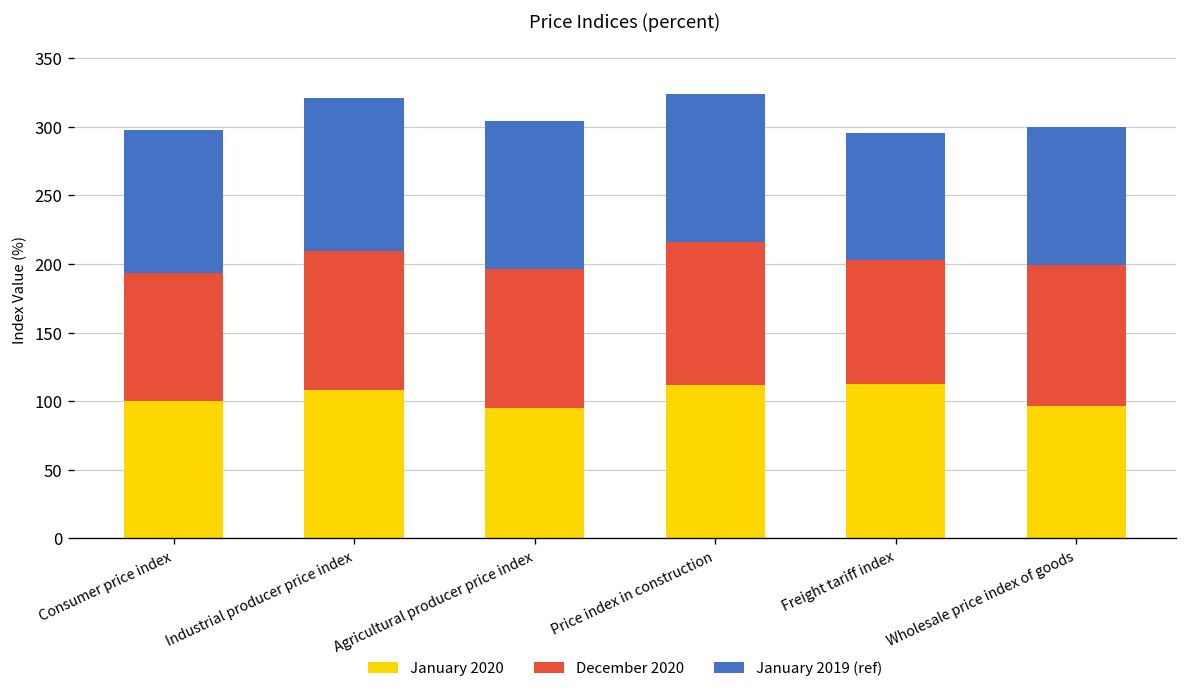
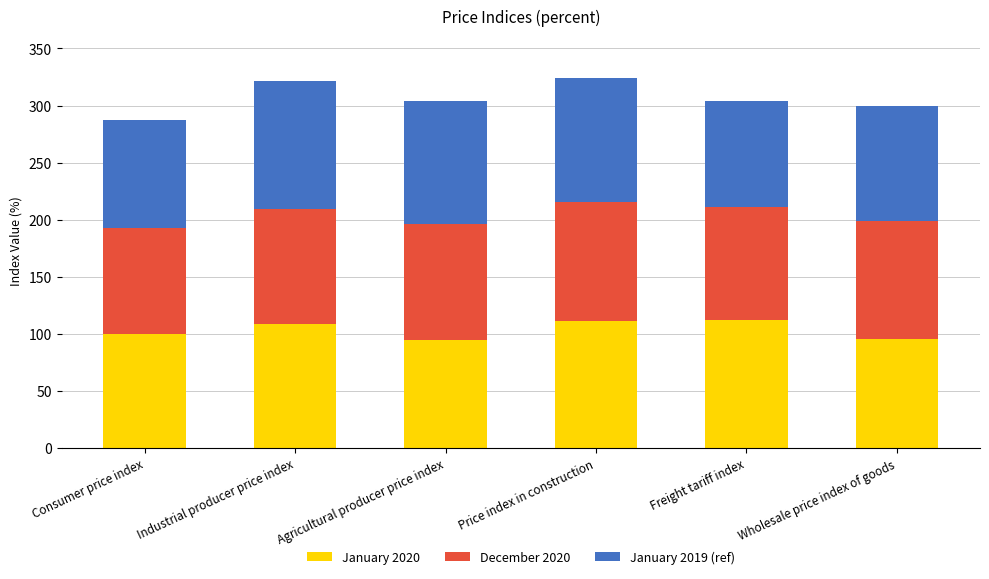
  {
    "January 2020": {
      "Consumer price index": 100,
      "Industrial producer price index": 108,
      "Agricultural producer price index": 95,
      "Price index in construction": 111,
      "Freight tariff index": 112,
      "Wholesale price index of goods": 96
    },
    "December 2020": {
      "Consumer price index": 93,
      "Industrial producer price index": 101,
      "Agricultural producer price index": 101,
      "Price index in construction": 105,
-     "Freight tariff index": 90,
+     "Freight tariff index": 99,
      "Wholesale price index of goods": 103
    },
    "January 2019 (ref)": {
-     "Consumer price index": 105,
+     "Consumer price index": 94,
      "Industrial producer price index": 112,
      "Agricultural producer price index": 108,
      "Price index in construction": 108,
      "Freight tariff index": 93,
      "Wholesale price index of goods": 101
    }
  }
